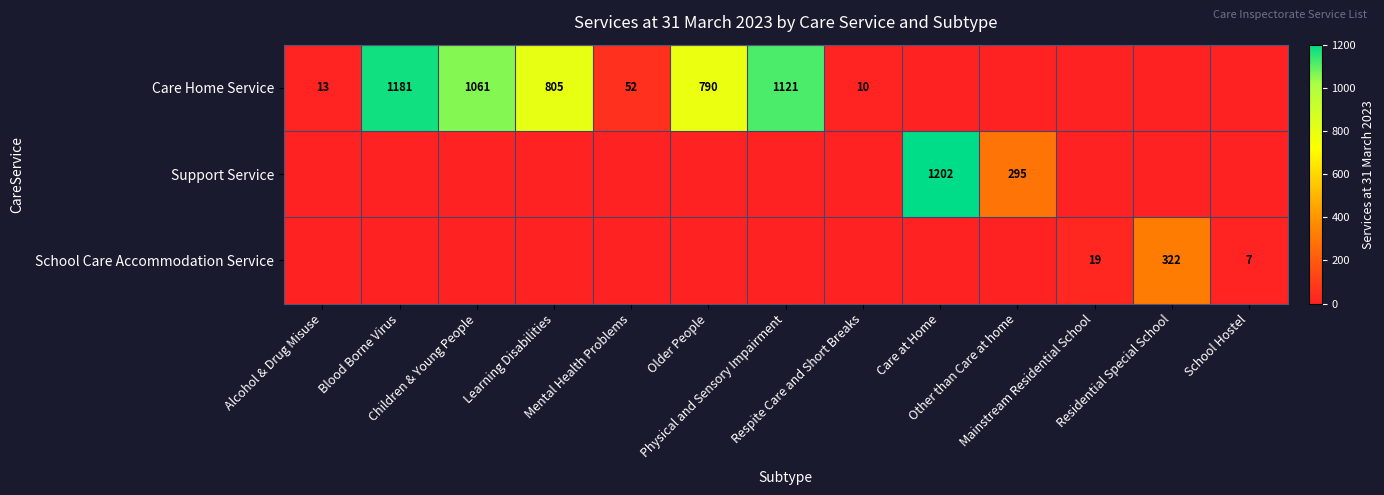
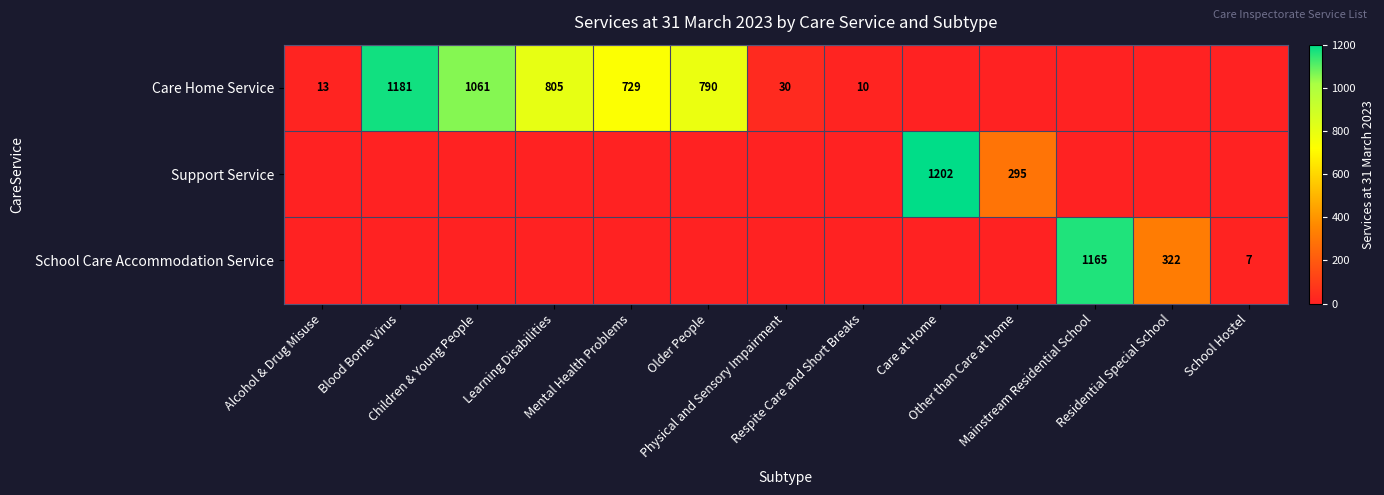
  {
    "Care Home Service": {
      "Alcohol & Drug Misuse": 13,
      "Blood Borne Virus": 1181,
      "Children & Young People": 1061,
      "Learning Disabilities": 805,
-     "Mental Health Problems": 52,
+     "Mental Health Problems": 729,
      "Older People": 790,
-     "Physical and Sensory Impairment": 1121,
+     "Physical and Sensory Impairment": 30,
      "Respite Care and Short Breaks": 10
    },
    "Support Service": {
      "Care at Home": 1202,
      "Other than Care at home": 295
    },
    "School Care Accommodation Service": {
-     "Mainstream Residential School": 19,
+     "Mainstream Residential School": 1165,
      "Residential Special School": 322,
      "School Hostel": 7
    }
  }
